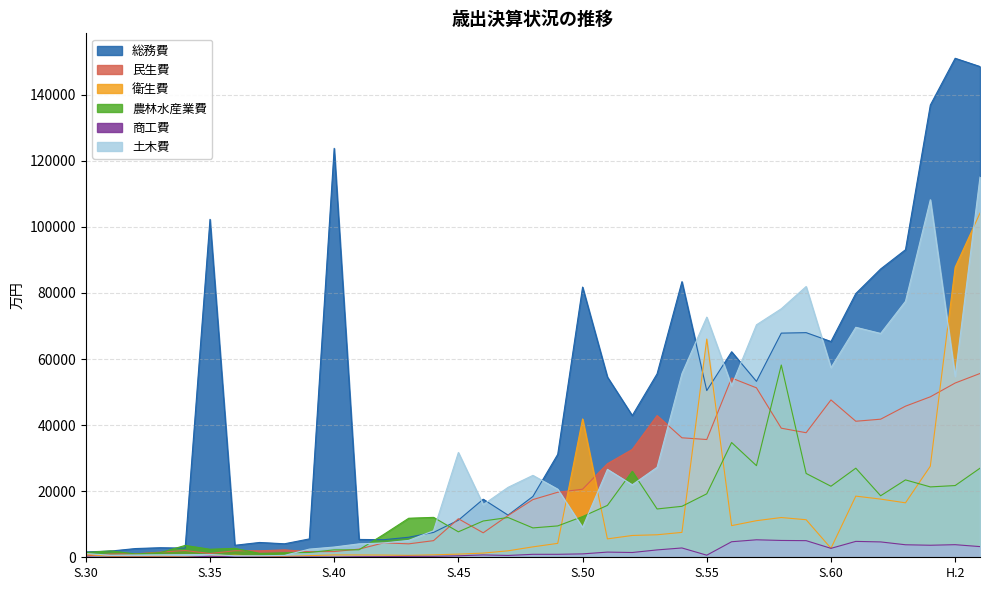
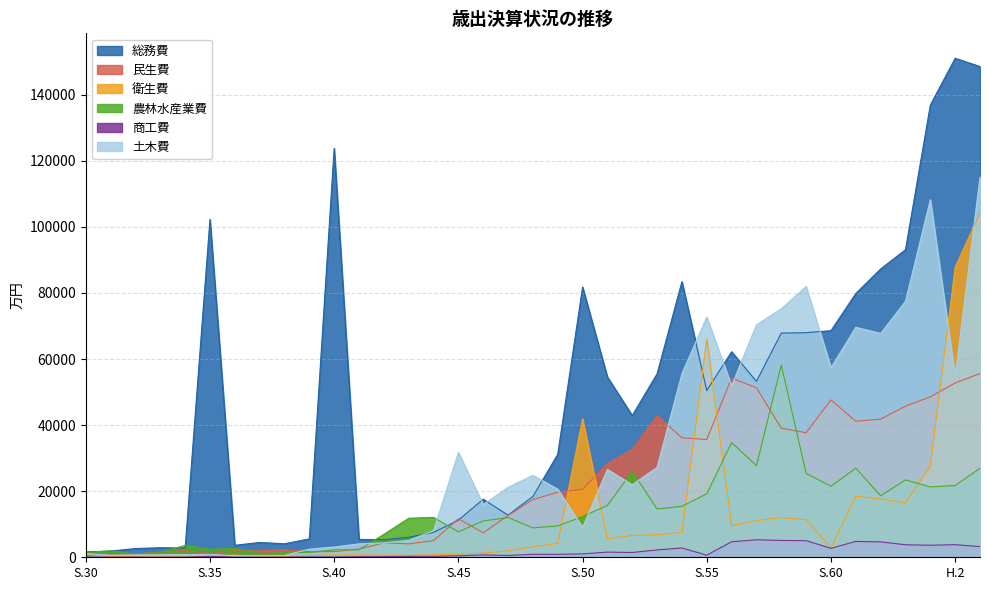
  {
    "総務費": {
      "S.35": 102000,
      "S.40": 124000,
      "S.50": 82000,
      "S.55": 50000,
-     "S.60": 65000,
+     "S.60": 69000,
      "H.2": 151000
    },
    "民生費": {
      "S.50": 21000,
      "S.55": 36000,
      "S.60": 48000,
      "H.2": 53000
    },
    "衛生費": {
      "S.50": 42000,
      "S.55": 66000,
      "H.2": 88000
    },
    "農林水産業費": {
      "S.35": 2000,
      "S.45": 8000,
      "S.50": 12000,
      "S.55": 19000,
      "S.60": 22000,
      "H.2": 22000
    },
    "商工費": {
      "S.50": 1000,
      "S.55": 1000,
      "H.2": 4000
    },
    "土木費": {
      "S.40": 3000,
      "S.45": 32000,
      "S.50": 9000,
      "S.55": 73000,
      "S.60": 57000,
      "H.2": 55000
    }
  }
